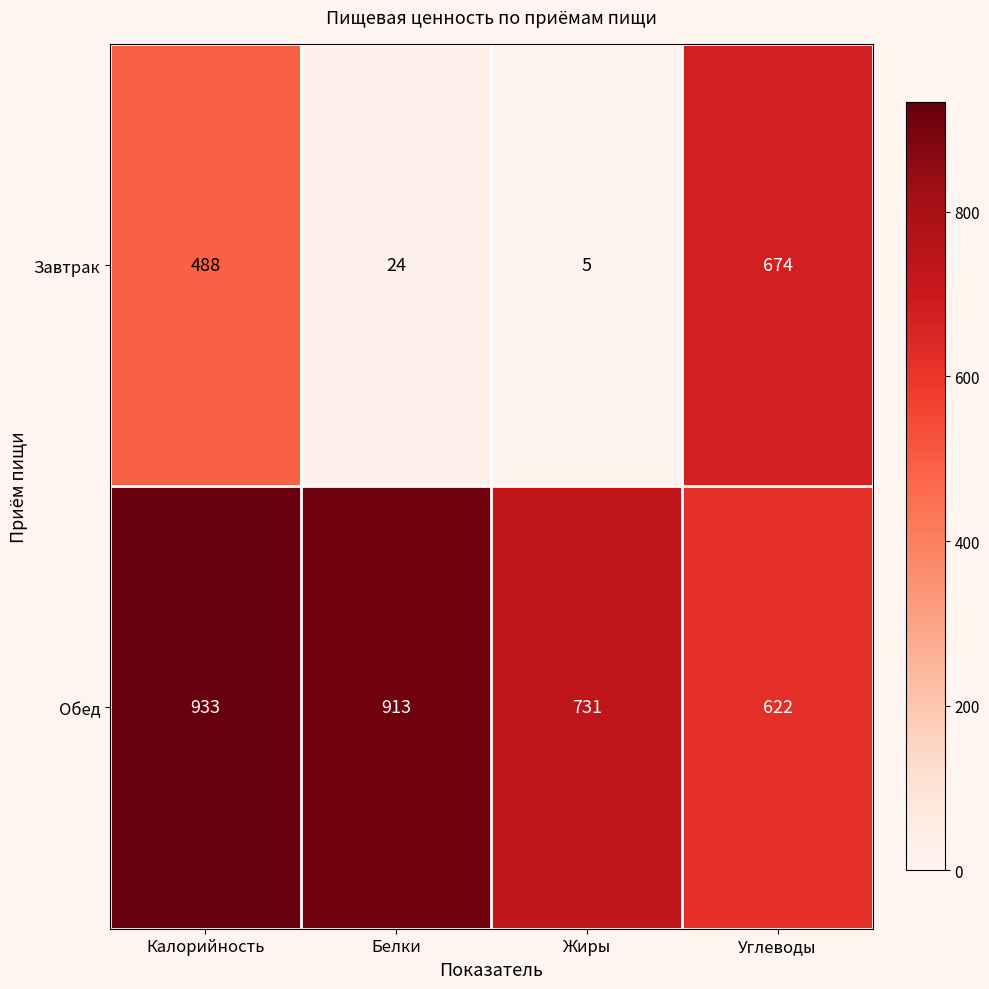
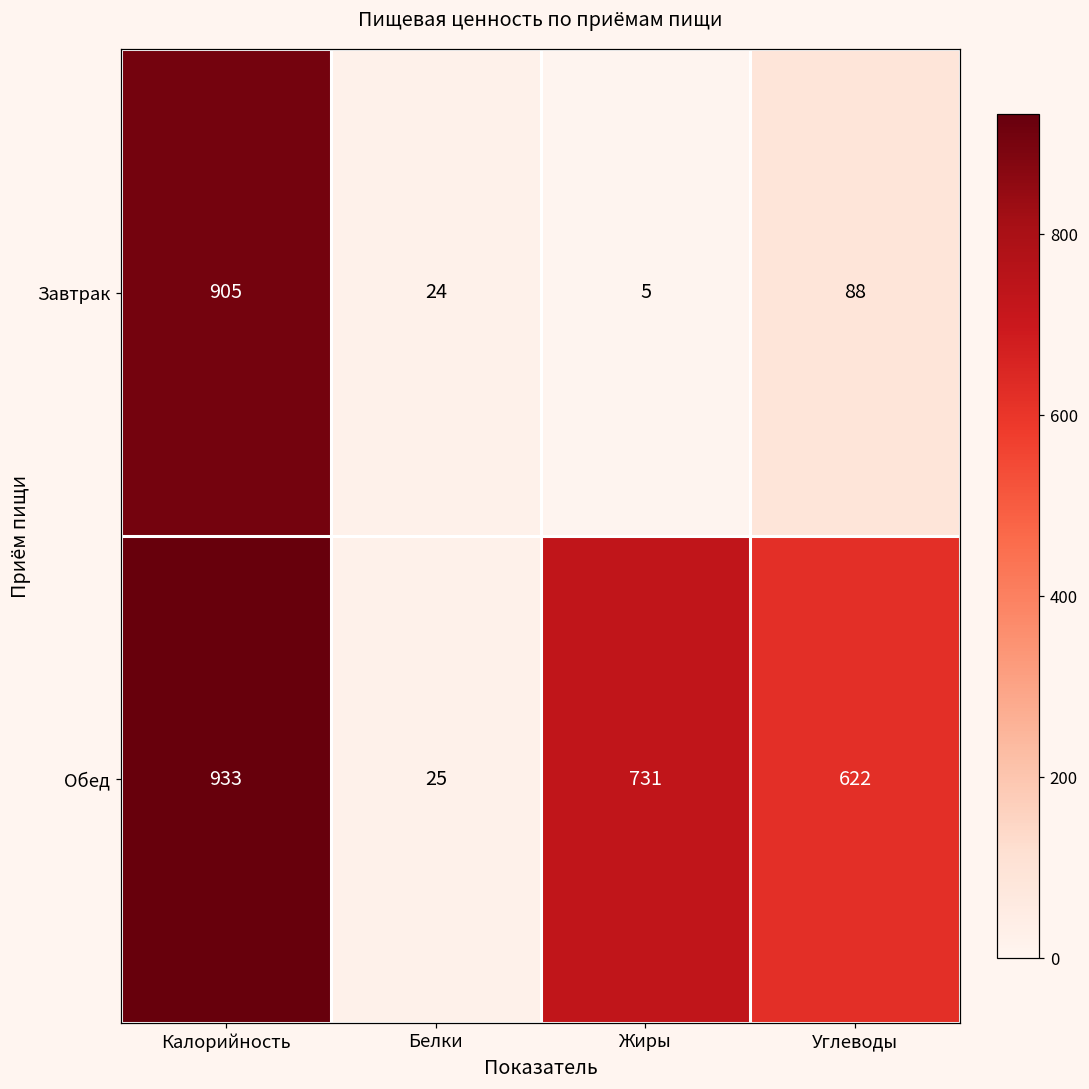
  {
    "Завтрак": {
-     "Калорийность": 488,
+     "Калорийность": 905,
      "Белки": 24,
      "Жиры": 5,
-     "Углеводы": 674
+     "Углеводы": 88
    },
    "Обед": {
      "Калорийность": 933,
-     "Белки": 913,
+     "Белки": 25,
      "Жиры": 731,
      "Углеводы": 622
    }
  }
